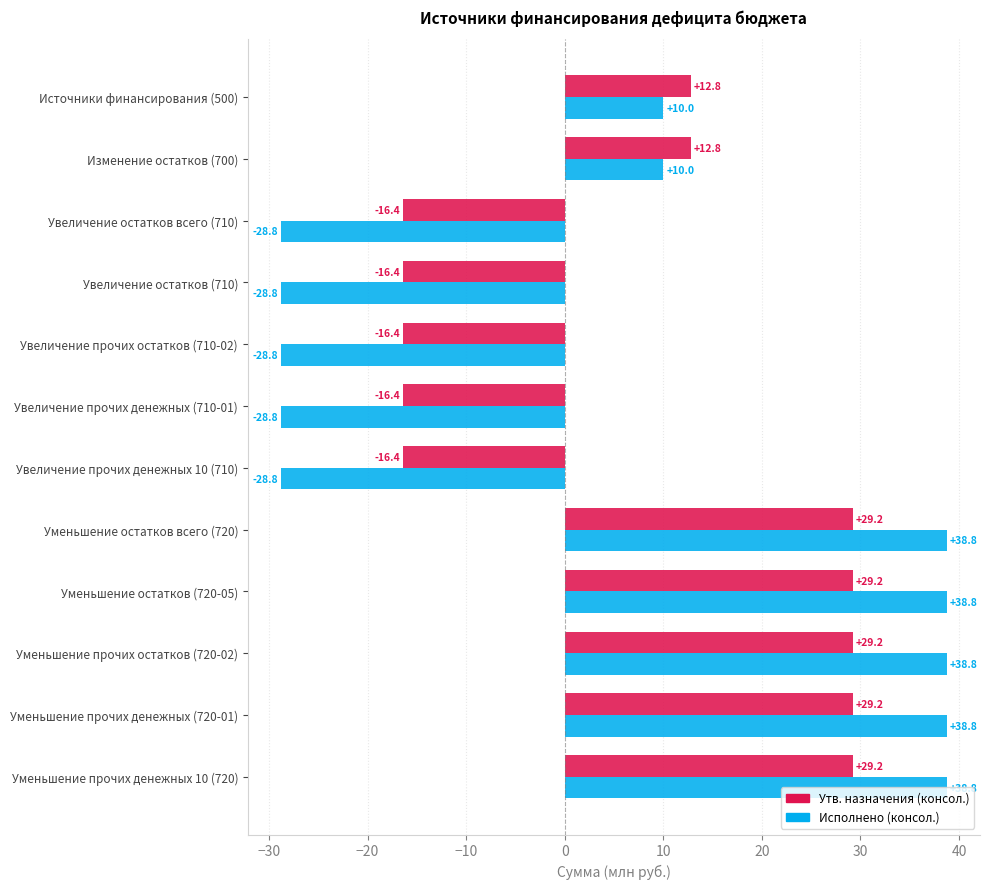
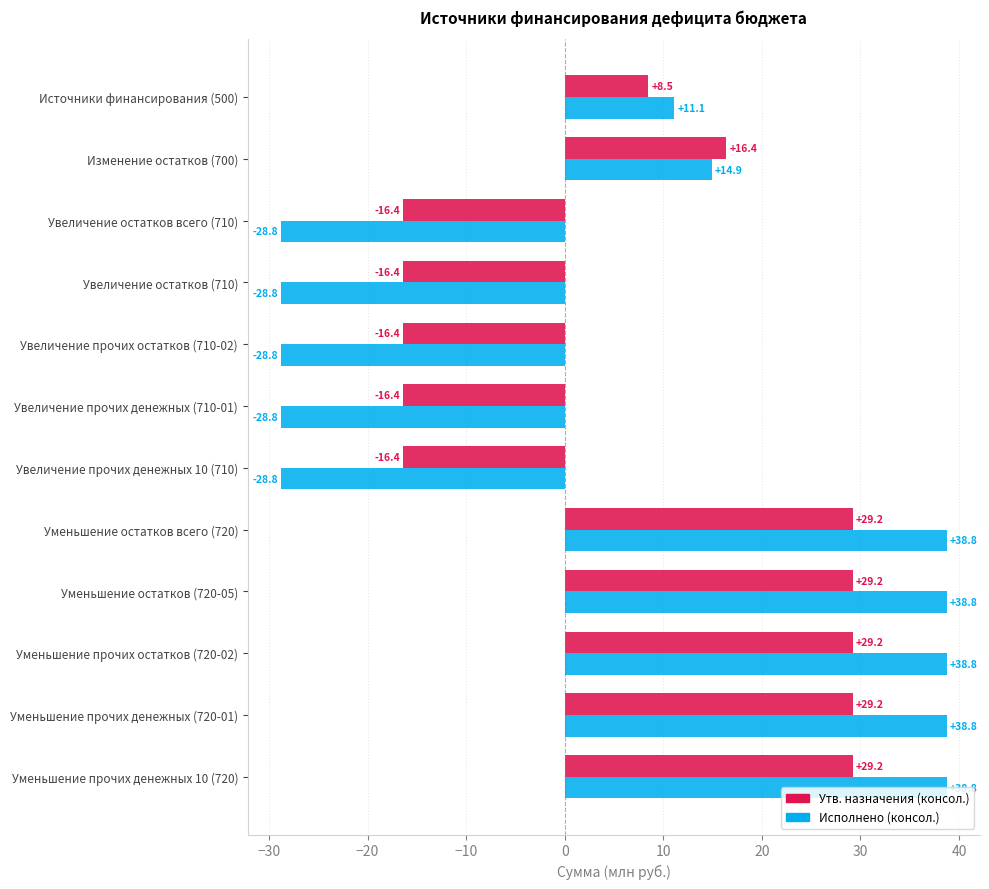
  {
    "Утв. назначения (консол.)": {
-     "Источники финансирования (500)": "+12.8",
-     "Изменение остатков (700)": "+12.8",
+     "Источники финансирования (500)": "+8.5",
+     "Изменение остатков (700)": "+16.4",
      "Увеличение остатков всего (710)": "-16.4",
      "Увеличение остатков (710)": "-16.4",
      "Увеличение прочих остатков (710-02)": "-16.4",
      "Увеличение прочих денежных (710-01)": "-16.4",
      "Увеличение прочих денежных 10 (710)": "-16.4",
      "Уменьшение остатков всего (720)": "+29.2",
      "Уменьшение остатков (720-05)": "+29.2",
      "Уменьшение прочих остатков (720-02)": "+29.2",
      "Уменьшение прочих денежных (720-01)": "+29.2",
      "Уменьшение прочих денежных 10 (720)": "+29.2"
    },
    "Исполнено (консол.)": {
-     "Источники финансирования (500)": "+10.0",
-     "Изменение остатков (700)": "+10.0",
+     "Источники финансирования (500)": "+11.1",
+     "Изменение остатков (700)": "+14.9",
      "Увеличение остатков всего (710)": "-28.8",
      "Увеличение остатков (710)": "-28.8",
      "Увеличение прочих остатков (710-02)": "-28.8",
      "Увеличение прочих денежных (710-01)": "-28.8",
      "Увеличение прочих денежных 10 (710)": "-28.8",
      "Уменьшение остатков всего (720)": "+38.8",
      "Уменьшение остатков (720-05)": "+38.8",
      "Уменьшение прочих остатков (720-02)": "+38.8",
      "Уменьшение прочих денежных (720-01)": "+38.8"
    }
  }
